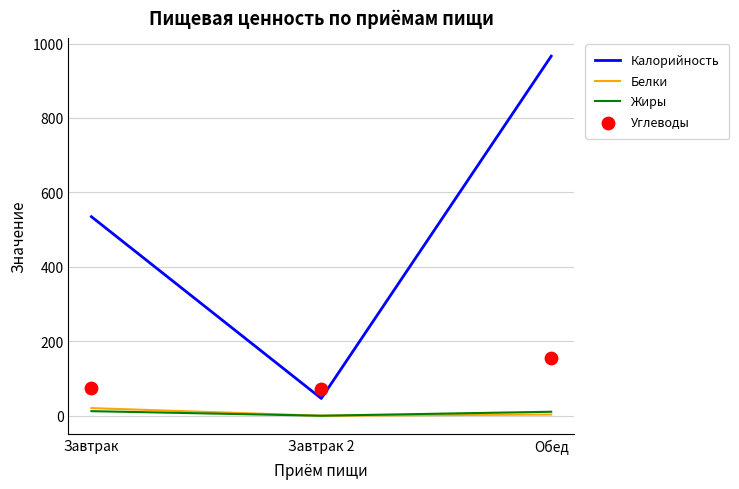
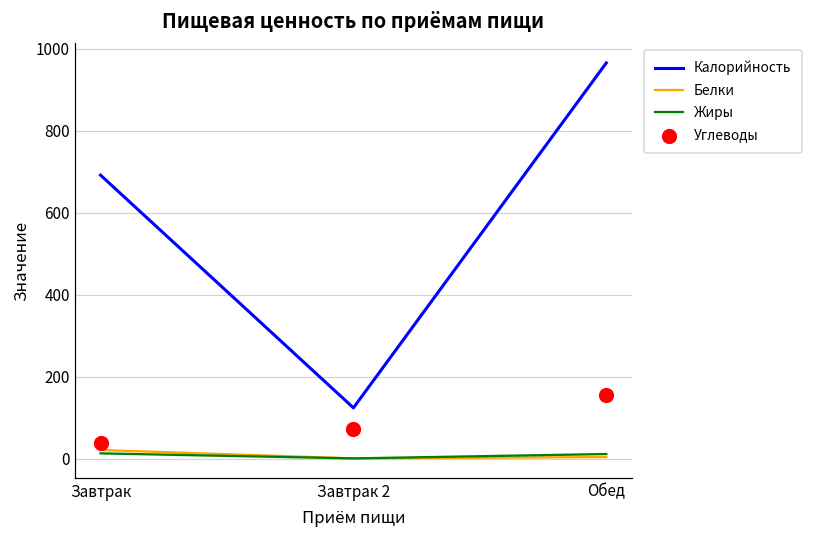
  {
    "Калорийность": {
-     "Завтрак": 540,
-     "Завтрак 2": 50,
+     "Завтрак": 690,
+     "Завтрак 2": 120,
      "Обед": 970
    },
    "Углеводы": {
-     "Завтрак": 70,
+     "Завтрак": 40,
      "Завтрак 2": 70,
      "Обед": 150
    },
    "Белки": {
      "Завтрак": 20,
      "Обед": 0
    },
    "Жиры": {
      "Завтрак": 10,
      "Обед": 10
    }
  }
